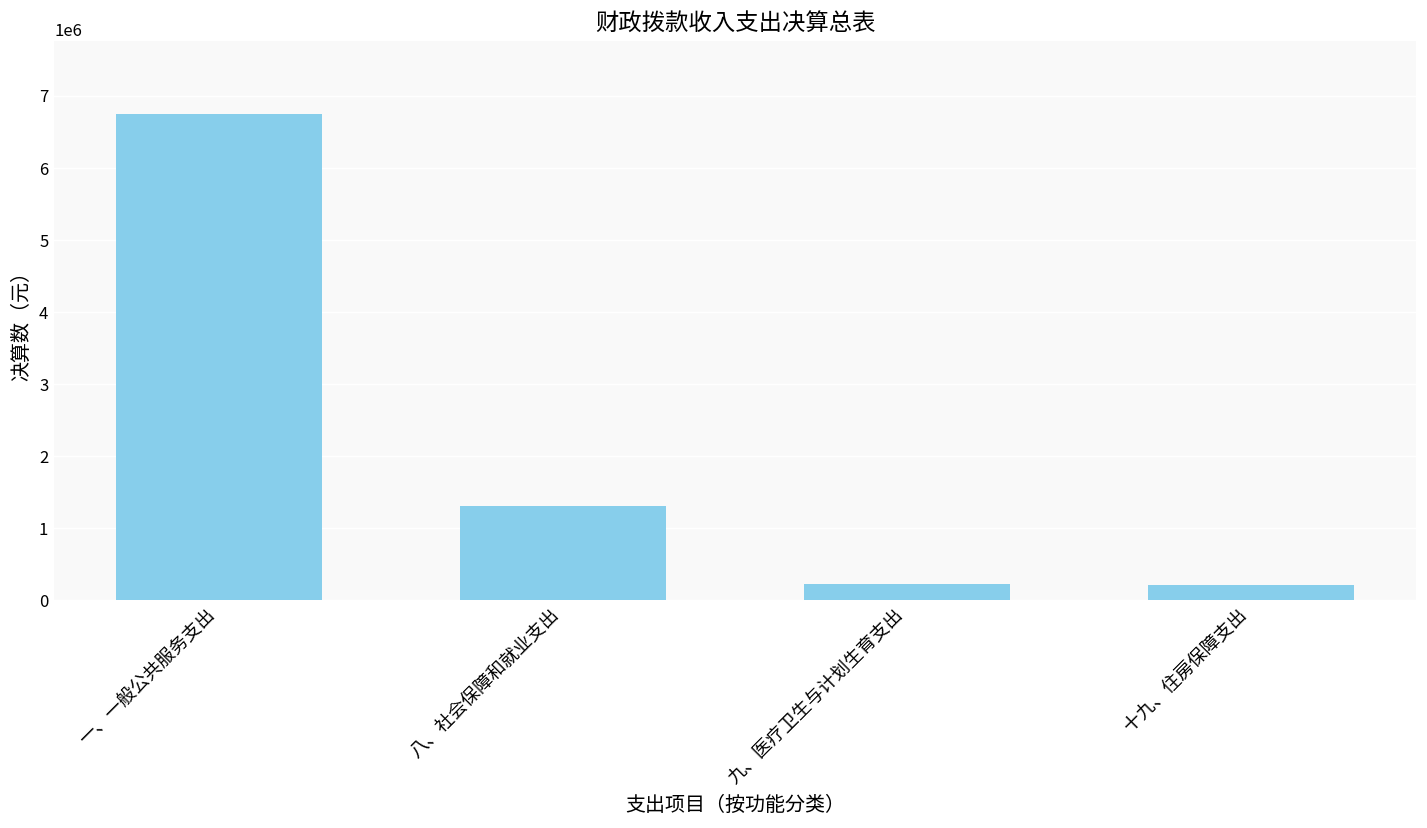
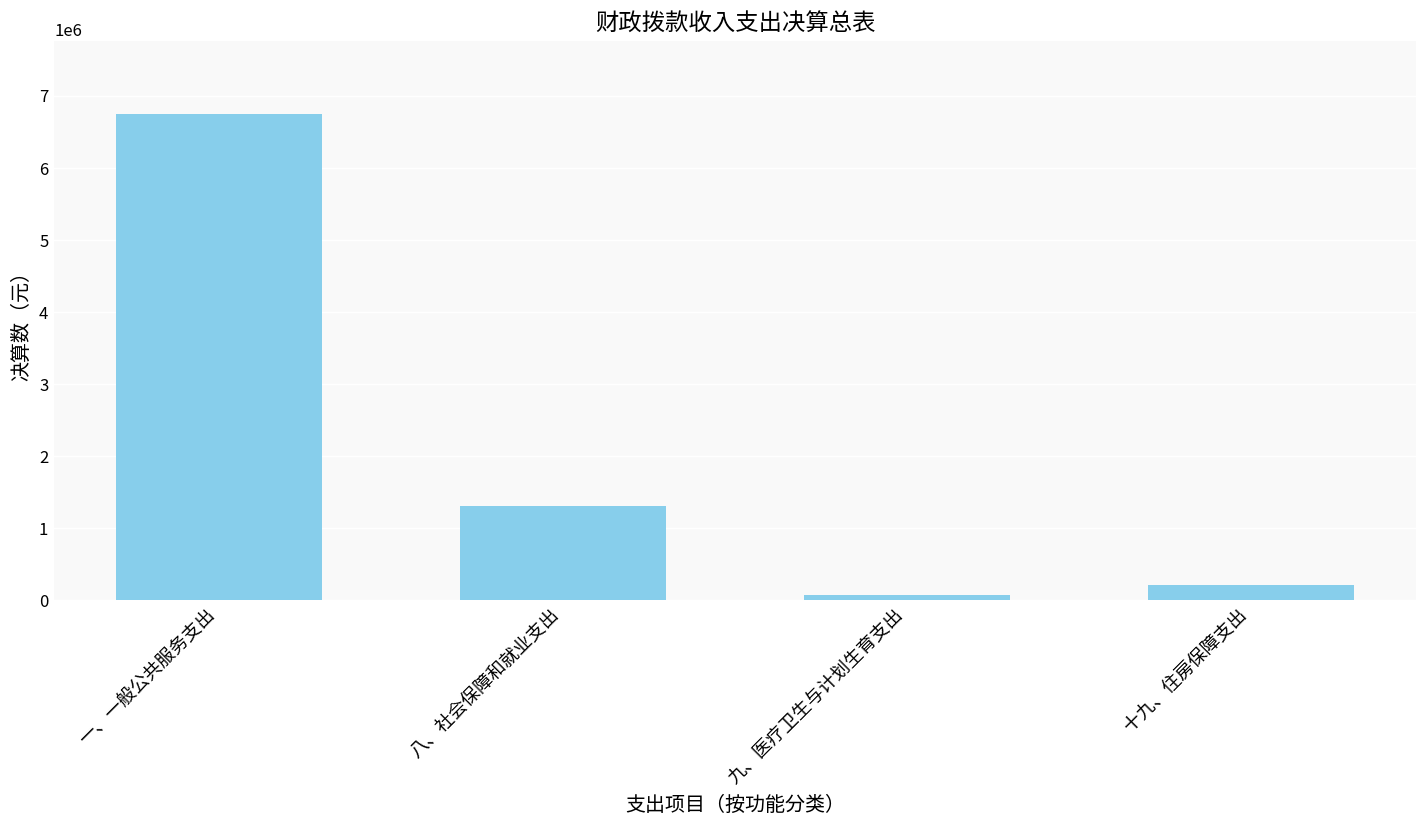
  {
    "一、一般公共服务支出": 6700000,
    "八、社会保障和就业支出": 1300000,
-   "九、医疗卫生与计划生育支出": 200000,
+   "九、医疗卫生与计划生育支出": 100000,
    "十九、住房保障支出": 200000
  }
